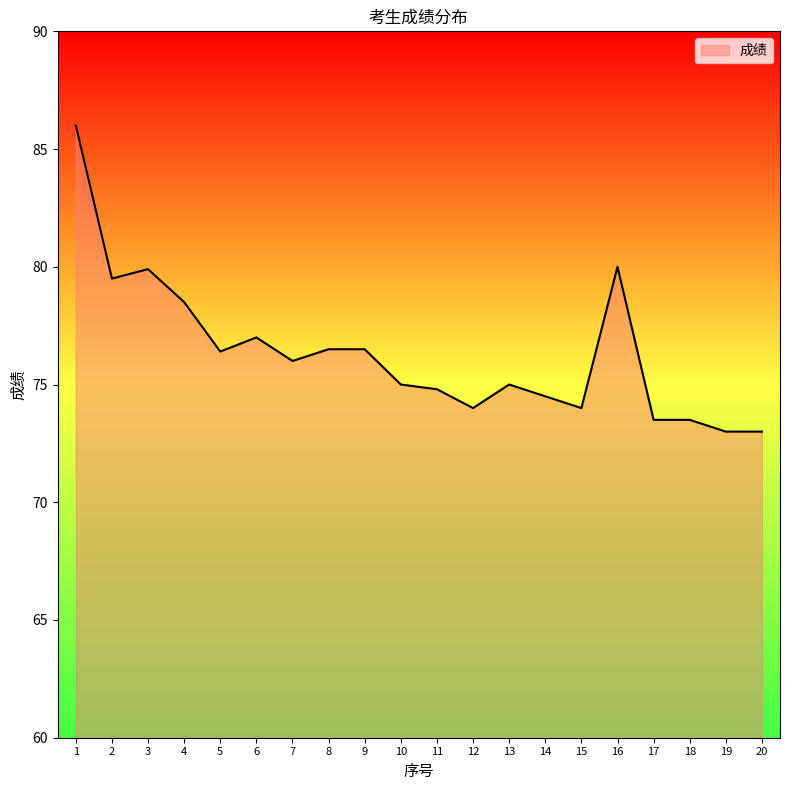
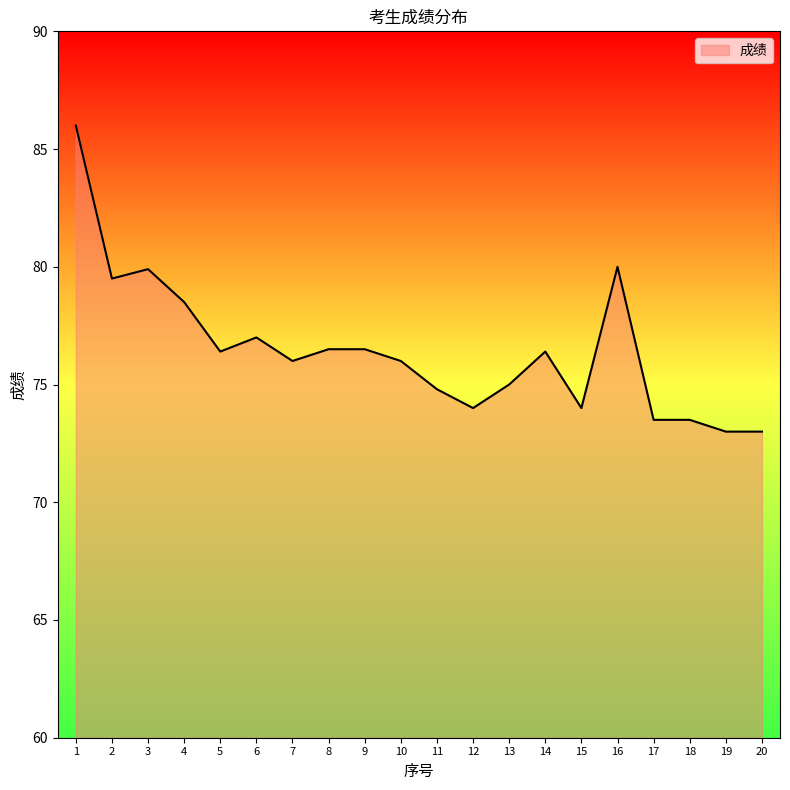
  {
    "1": 86.0,
    "2": 79.5,
    "3": 79.9,
    "4": 78.5,
    "5": 76.4,
    "6": 77.0,
    "7": 76.0,
    "8": 76.5,
    "9": 76.5,
-   "10": 75,
+   "10": 76,
    "11": 74.8,
    "12": 74.0,
    "13": 75.0,
-   "14": 74.5,
+   "14": 76.4,
    "15": 74.0,
    "16": 80.0,
    "17": 73.5,
    "18": 73.5,
    "19": 73.0,
    "20": 73.0
  }
